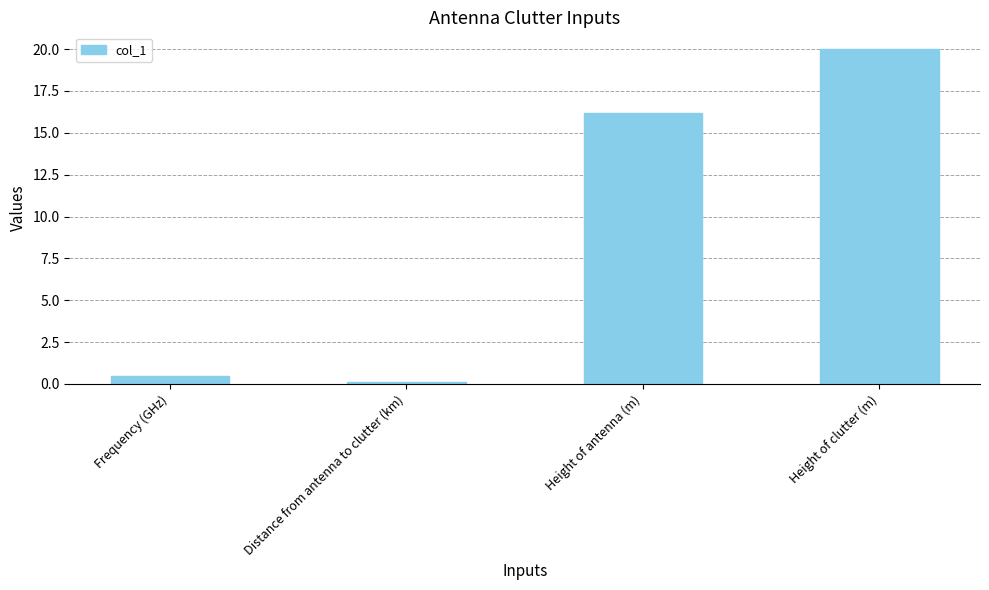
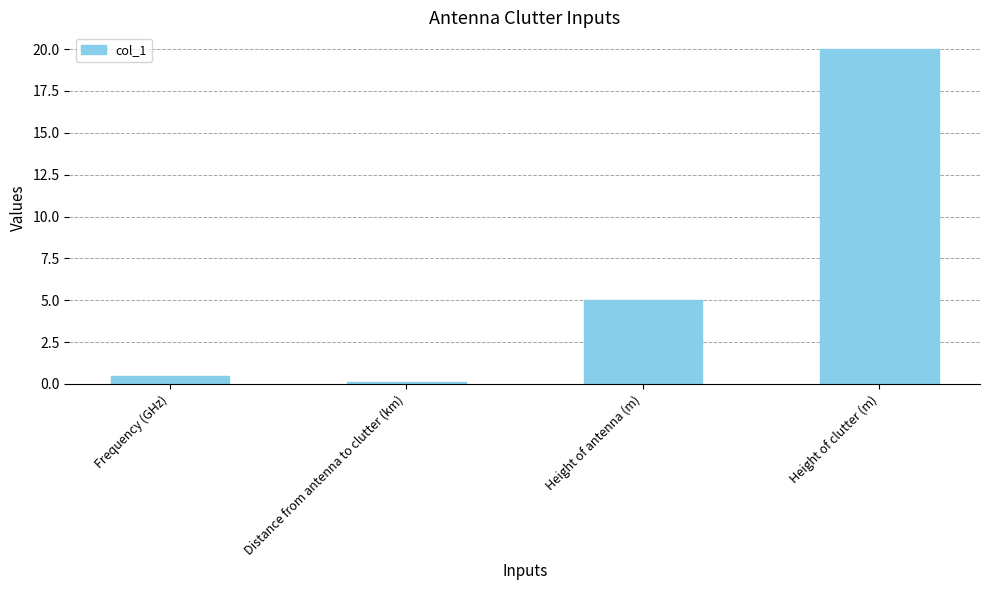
  {
    "Frequency (GHz)": 0.5,
-   "Height of antenna (m)": 16.2,
+   "Height of antenna (m)": 5.0,
    "Height of clutter (m)": 20.0
  }
